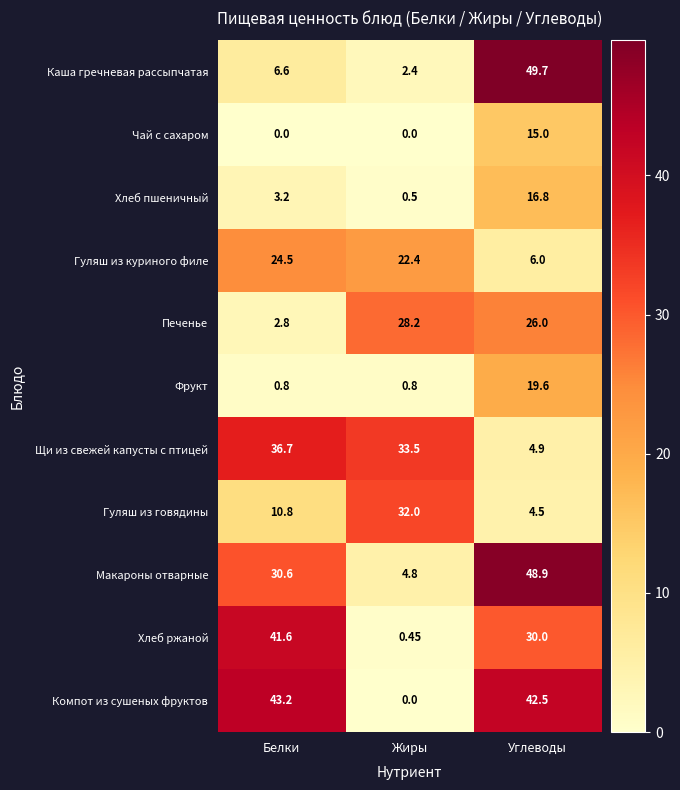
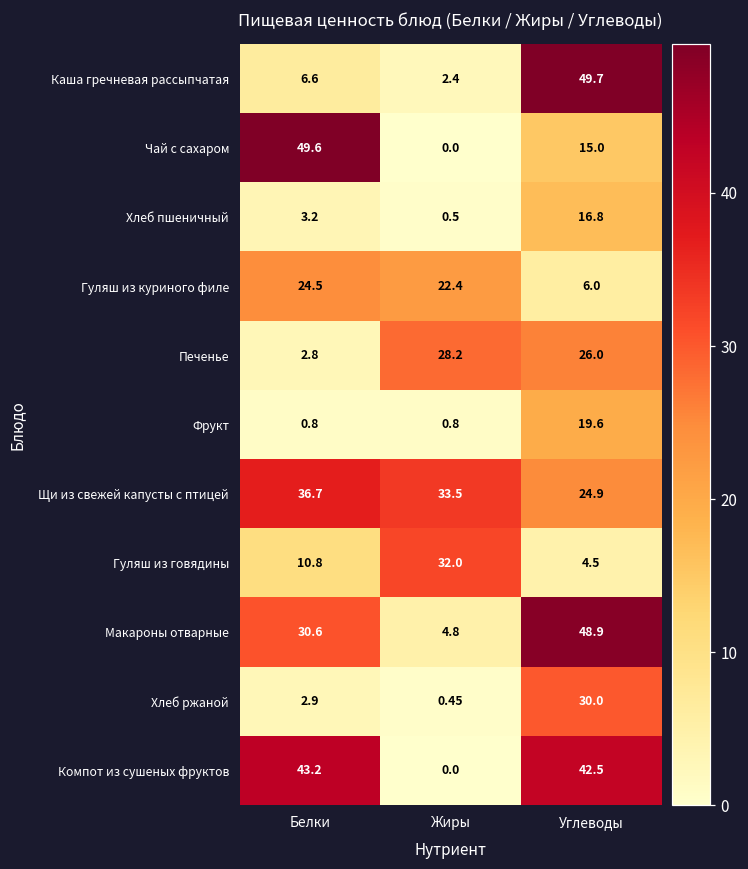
  {
    "Каша гречневая рассыпчатая": {
      "Белки": 6.6,
      "Жиры": 2.4,
      "Углеводы": 49.7
    },
    "Чай с сахаром": {
-     "Белки": 0.0,
+     "Белки": 49.6,
      "Жиры": 0.0,
      "Углеводы": 15.0
    },
    "Хлеб пшеничный": {
      "Белки": 3.2,
      "Жиры": 0.5,
      "Углеводы": 16.8
    },
    "Гуляш из куриного филе": {
      "Белки": 24.5,
      "Жиры": 22.4,
      "Углеводы": 6.0
    },
    "Печенье": {
      "Белки": 2.8,
      "Жиры": 28.2,
      "Углеводы": 26.0
    },
    "Фрукт": {
      "Белки": 0.8,
      "Жиры": 0.8,
      "Углеводы": 19.6
    },
    "Щи из свежей капусты с птицей": {
      "Белки": 36.7,
      "Жиры": 33.5,
-     "Углеводы": 4.9
+     "Углеводы": 24.9
    },
    "Гуляш из говядины": {
      "Белки": 10.8,
      "Жиры": 32.0,
      "Углеводы": 4.5
    },
    "Макароны отварные": {
      "Белки": 30.6,
      "Жиры": 4.8,
      "Углеводы": 48.9
    },
    "Хлеб ржаной": {
-     "Белки": 41.6,
+     "Белки": 2.9,
      "Жиры": 0.45,
      "Углеводы": 30.0
    },
    "Компот из сушеных фруктов": {
      "Белки": 43.2,
      "Жиры": 0.0,
      "Углеводы": 42.5
    }
  }
